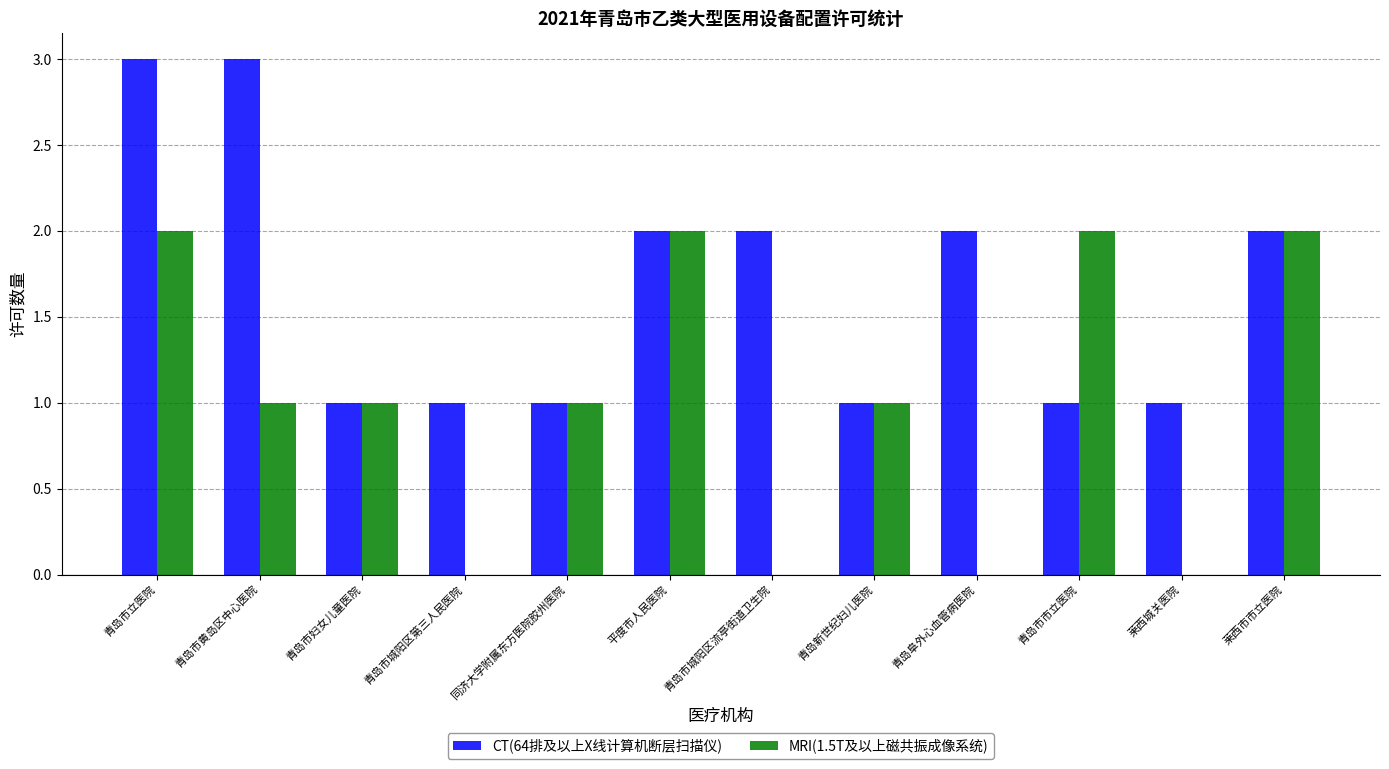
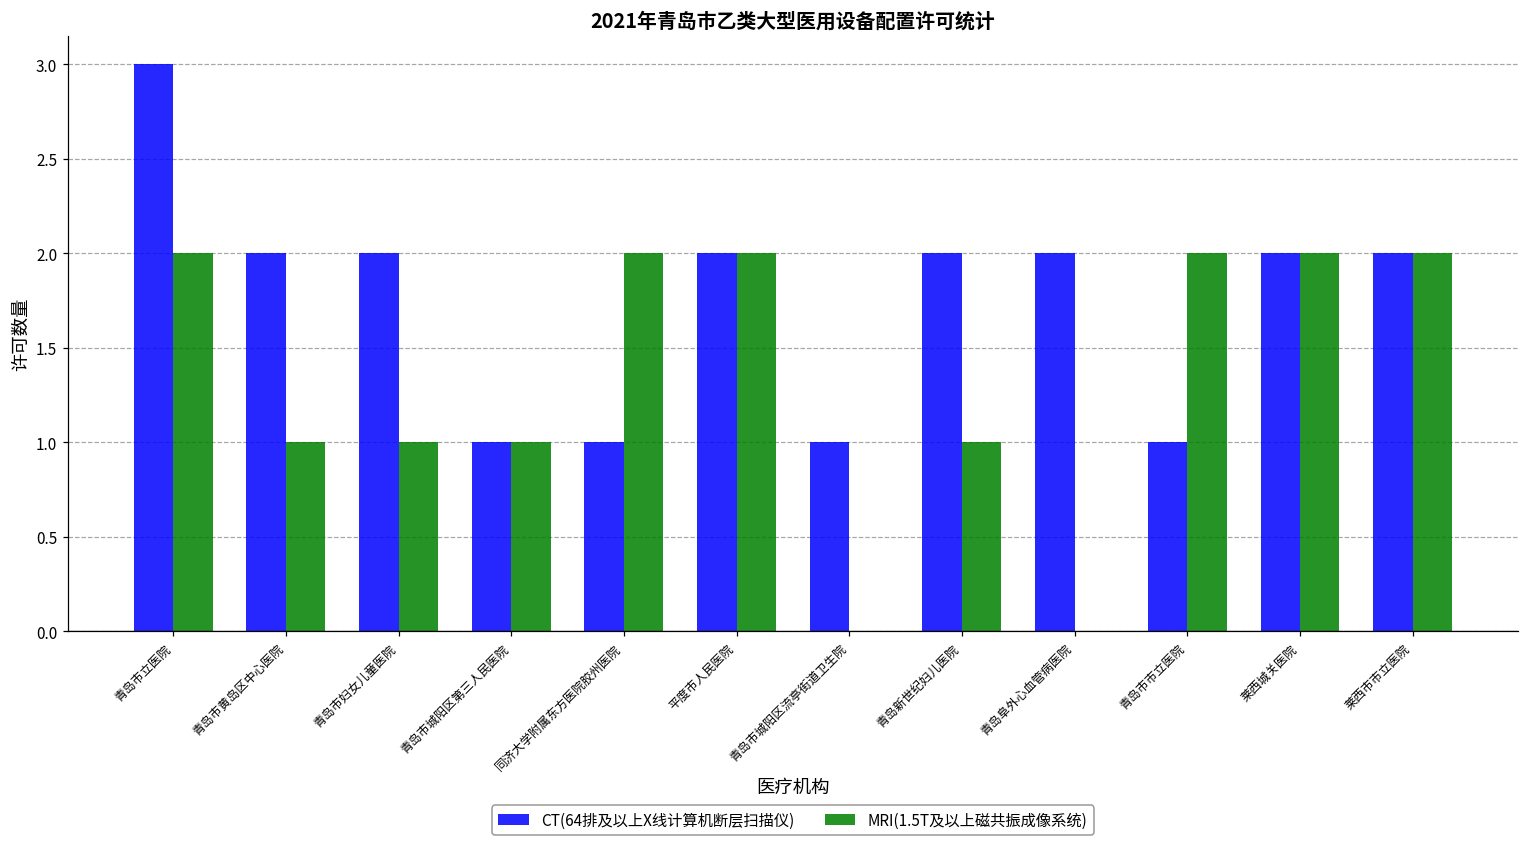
  {
    "CT(64排及以上X线计算机断层扫描仪)": {
      "青岛市立医院": 3,
-     "青岛市黄岛区中心医院": 3,
-     "青岛市妇女儿童医院": 1,
+     "青岛市黄岛区中心医院": 2,
+     "青岛市妇女儿童医院": 2,
      "青岛市城阳区第三人民医院": 1,
      "同济大学附属东方医院胶州医院": 1,
      "平度市人民医院": 2,
-     "青岛市城阳区流亭街道卫生院": 2,
-     "青岛新世纪妇儿医院": 1,
+     "青岛市城阳区流亭街道卫生院": 1,
+     "青岛新世纪妇儿医院": 2,
      "青岛阜外心血管病医院": 2,
      "青岛市市立医院": 1,
-     "莱西城关医院": 1,
+     "莱西城关医院": 2,
      "莱西市市立医院": 2
    },
    "MRI(1.5T及以上磁共振成像系统)": {
      "青岛市立医院": 2,
      "青岛市黄岛区中心医院": 1,
      "青岛市妇女儿童医院": 1,
-     "青岛市城阳区第三人民医院": 0,
-     "同济大学附属东方医院胶州医院": 1,
+     "青岛市城阳区第三人民医院": 1,
+     "同济大学附属东方医院胶州医院": 2,
      "平度市人民医院": 2,
      "青岛市城阳区流亭街道卫生院": 0,
      "青岛新世纪妇儿医院": 1,
      "青岛阜外心血管病医院": 0,
      "青岛市市立医院": 2,
-     "莱西城关医院": 0,
+     "莱西城关医院": 2,
      "莱西市市立医院": 2
    }
  }
